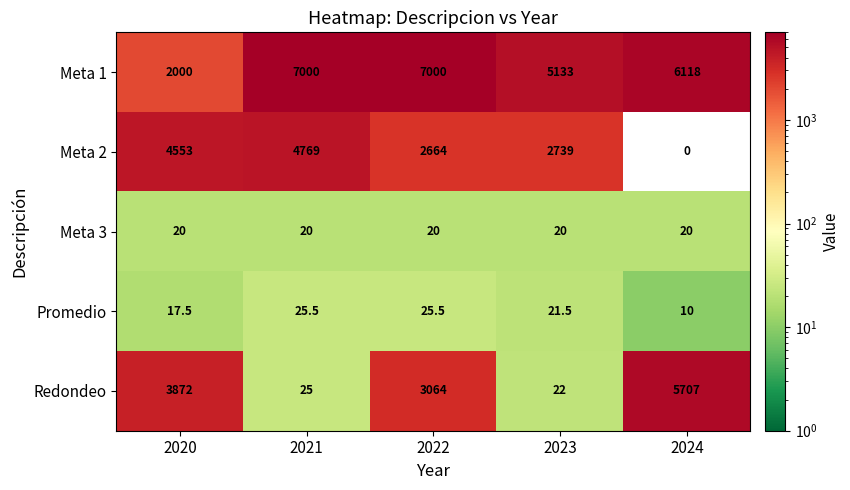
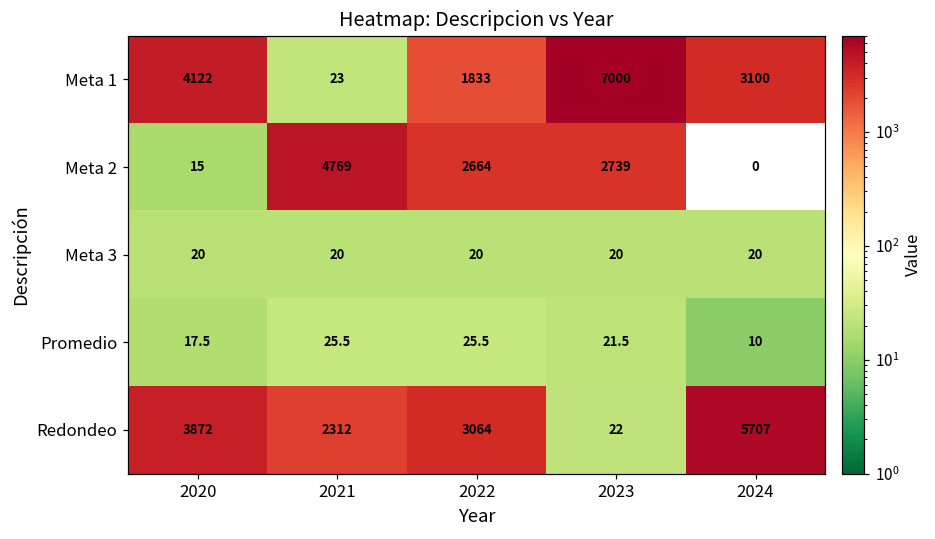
  {
    "Meta 1": {
-     "2020": 2000,
-     "2021": 7000,
-     "2022": 7000,
-     "2023": 5133,
-     "2024": 6118
+     "2020": 4122,
+     "2021": 23,
+     "2022": 1833,
+     "2023": 7000,
+     "2024": 3100
    },
    "Meta 2": {
-     "2020": 4553,
+     "2020": 15,
      "2021": 4769,
      "2022": 2664,
      "2023": 2739,
      "2024": 0
    },
    "Meta 3": {
      "2020": 20,
      "2021": 20,
      "2022": 20,
      "2023": 20,
      "2024": 20
    },
    "Promedio": {
      "2020": 17.5,
      "2021": 25.5,
      "2022": 25.5,
      "2023": 21.5,
      "2024": 10
    },
    "Redondeo": {
      "2020": 3872,
-     "2021": 25,
+     "2021": 2312,
      "2022": 3064,
      "2023": 22,
      "2024": 5707
    }
  }
